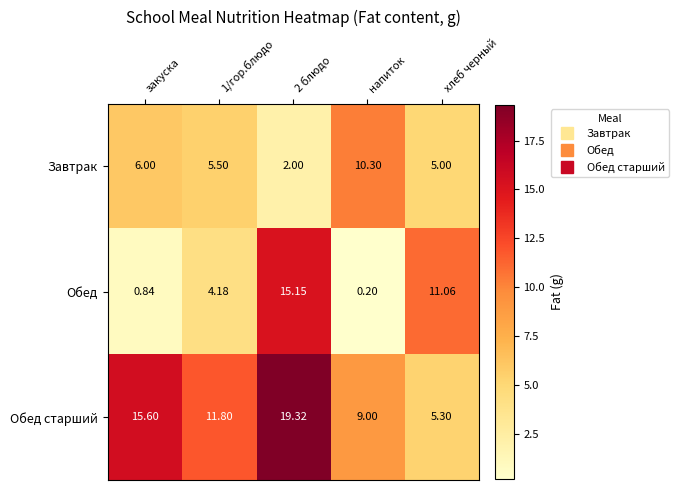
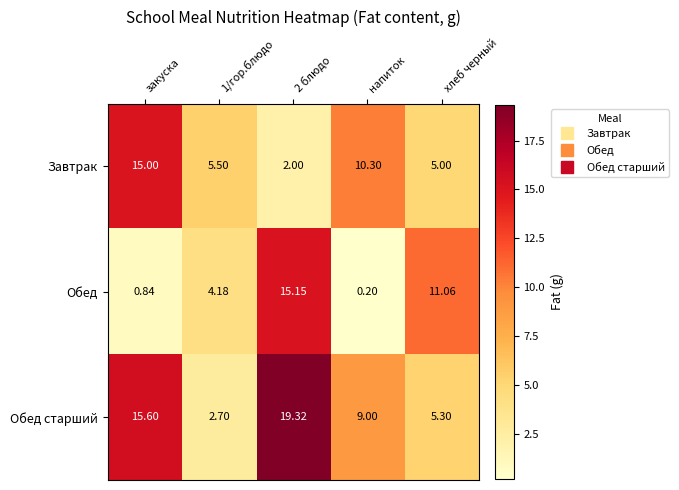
  {
    "Завтрак": {
-     "закуска": 6.00,
+     "закуска": 15.00,
      "1/гор.блюдо": 5.50,
      "2 блюдо": 2.00,
      "напиток": 10.30,
      "хлеб черный": 5.00
    },
    "Обед": {
      "закуска": 0.84,
      "1/гор.блюдо": 4.18,
      "2 блюдо": 15.15,
      "напиток": 0.20,
      "хлеб черный": 11.06
    },
    "Обед старший": {
      "закуска": 15.60,
-     "1/гор.блюдо": 11.80,
+     "1/гор.блюдо": 2.70,
      "2 блюдо": 19.32,
      "напиток": 9.00,
      "хлеб черный": 5.30
    }
  }
